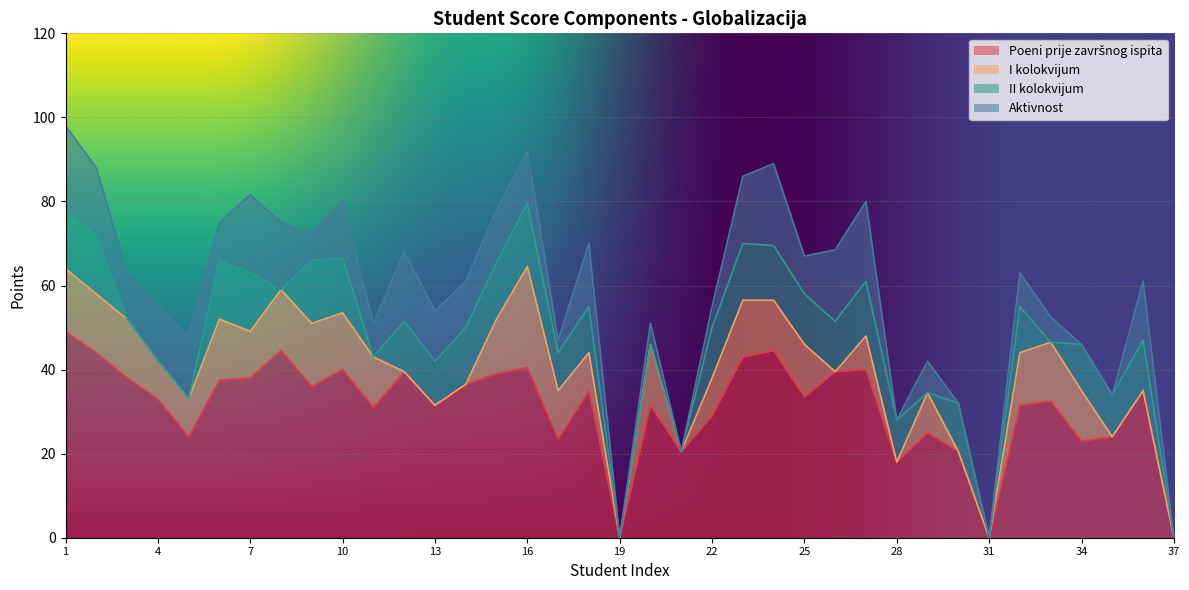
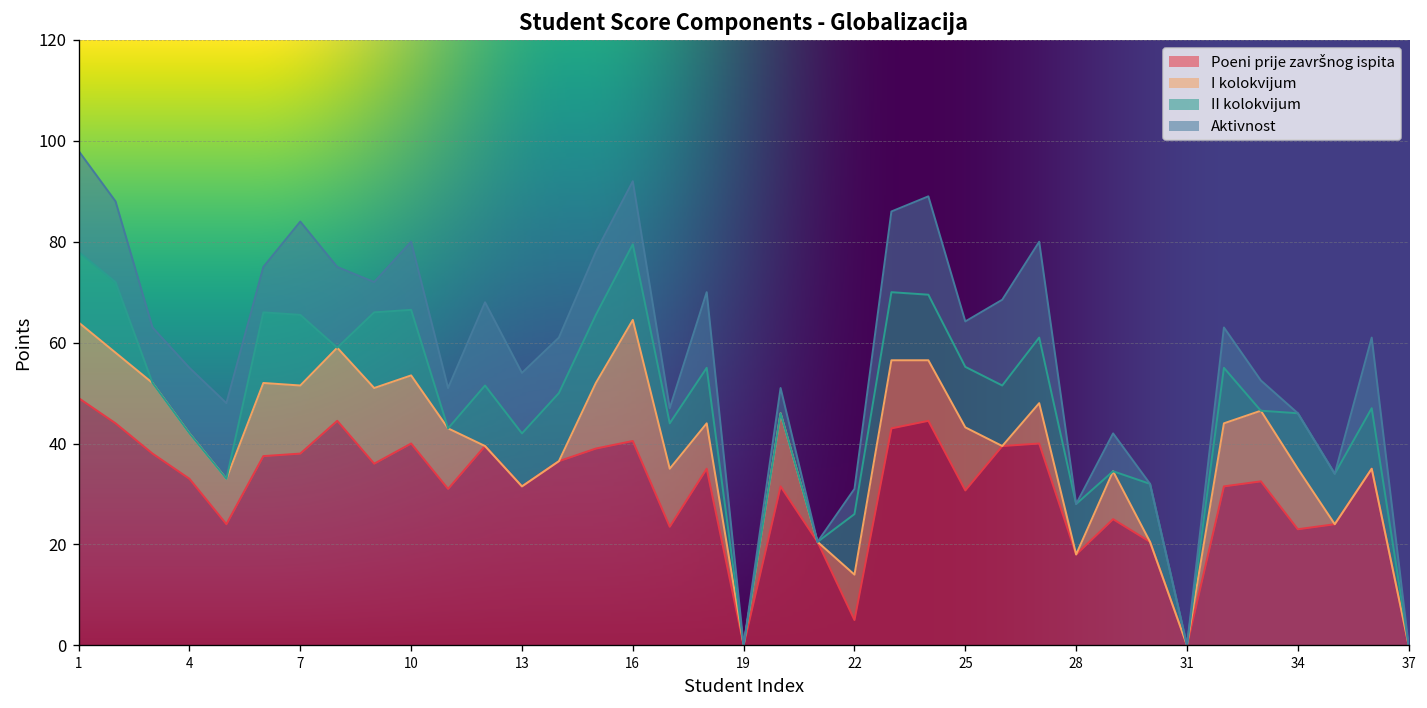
  {
    "Poeni prije završnog ispita": {
      "1": 49,
      "4": 33,
      "7": 38,
      "10": 40,
      "16": 41,
-     "22": 29,
-     "25": 34,
+     "22": 5,
+     "25": 31,
      "34": 23
    },
    "I kolokvijum": {
      "1": 15,
-     "7": 11,
+     "7": 14,
      "10": 14,
      "16": 24,
      "22": 9,
      "25": 13,
      "34": 12
    }
  }
